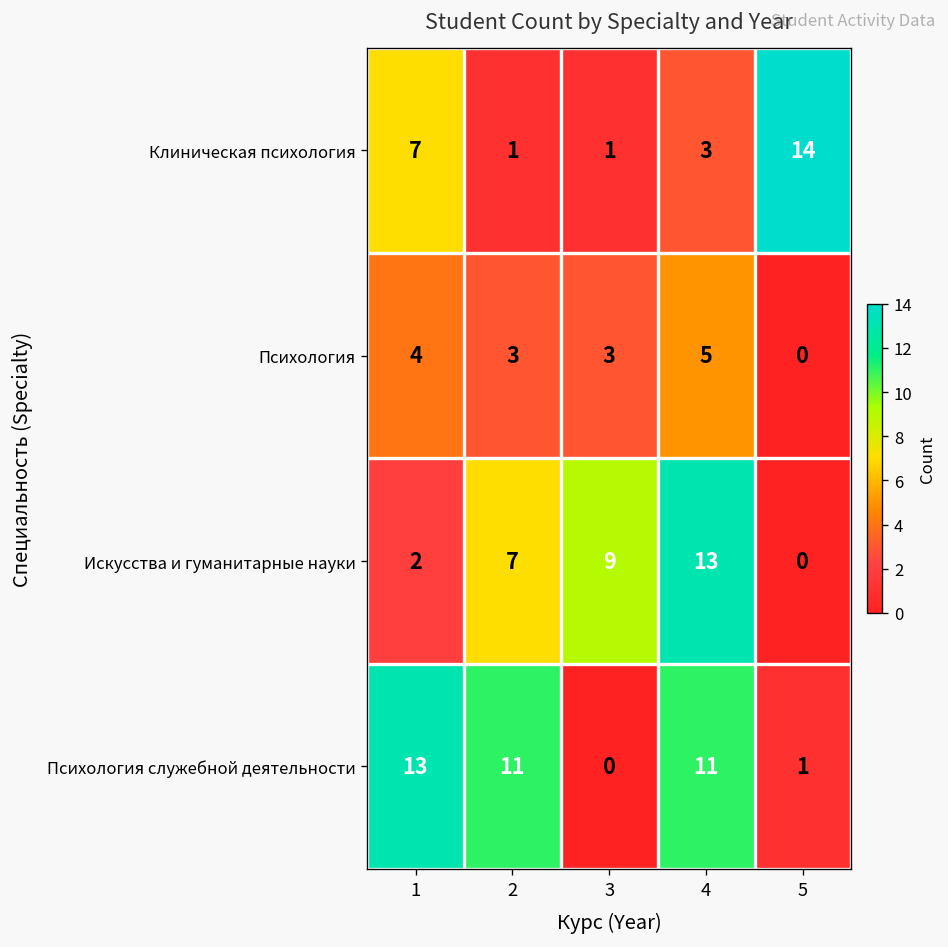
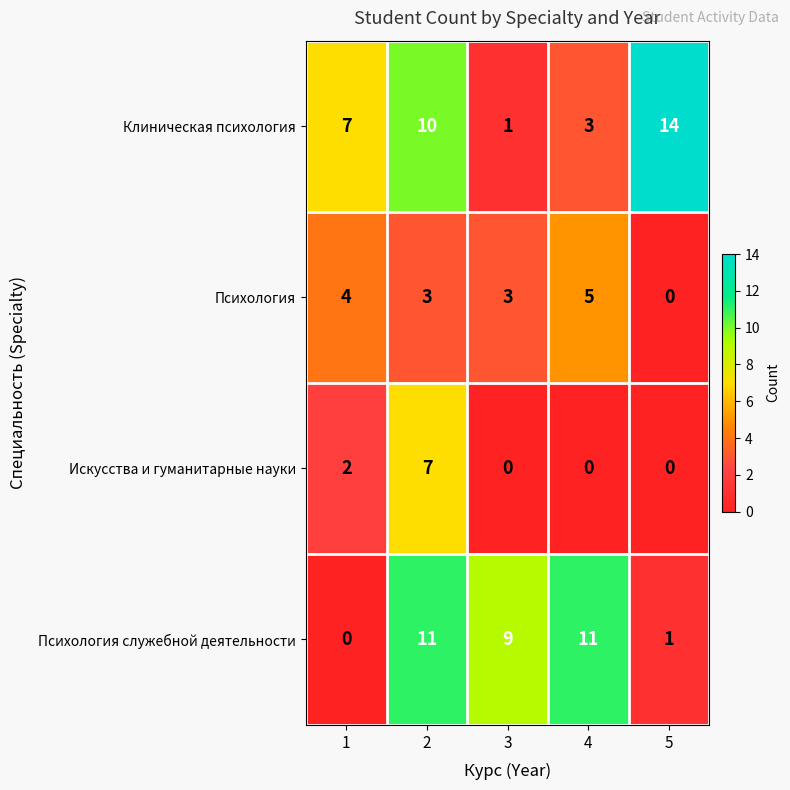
  {
    "Клиническая психология": {
      "1": 7,
-     "2": 1,
+     "2": 10,
      "3": 1,
      "4": 3,
      "5": 14
    },
    "Психология": {
      "1": 4,
      "2": 3,
      "3": 3,
      "4": 5,
      "5": 0
    },
    "Искусства и гуманитарные науки": {
      "1": 2,
      "2": 7,
-     "3": 9,
-     "4": 13,
+     "3": 0,
+     "4": 0,
      "5": 0
    },
    "Психология служебной деятельности": {
-     "1": 13,
+     "1": 0,
      "2": 11,
-     "3": 0,
+     "3": 9,
      "4": 11,
      "5": 1
    }
  }
